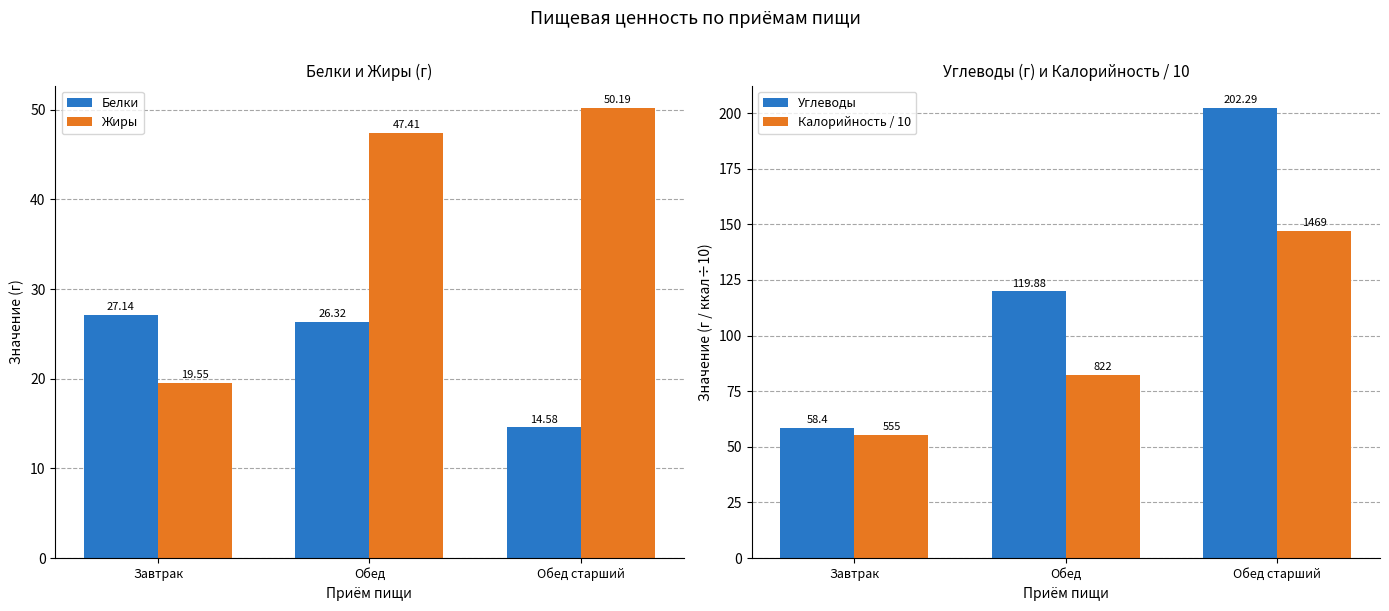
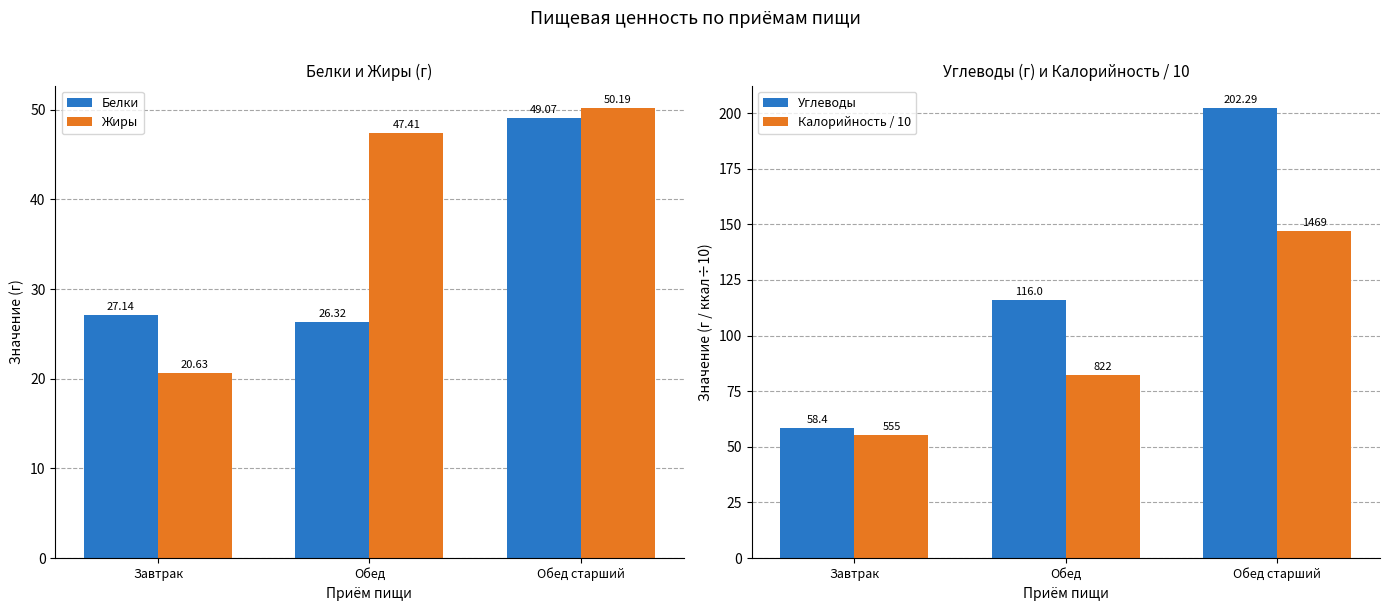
  {
    "Белки и Жиры (г)": {
      "Белки": {
        "Завтрак": 27.14,
        "Обед": 26.32,
-       "Обед старший": 14.58
+       "Обед старший": 49.07
      },
      "Жиры": {
-       "Завтрак": 19.55,
+       "Завтрак": 20.63,
        "Обед": 47.41,
        "Обед старший": 50.19
      }
    },
    "Углеводы (г) и Калорийность / 10": {
      "Углеводы": {
        "Завтрак": 58.4,
-       "Обед": 119.88,
+       "Обед": 116.0,
        "Обед старший": 202.29
      }
    }
  }
